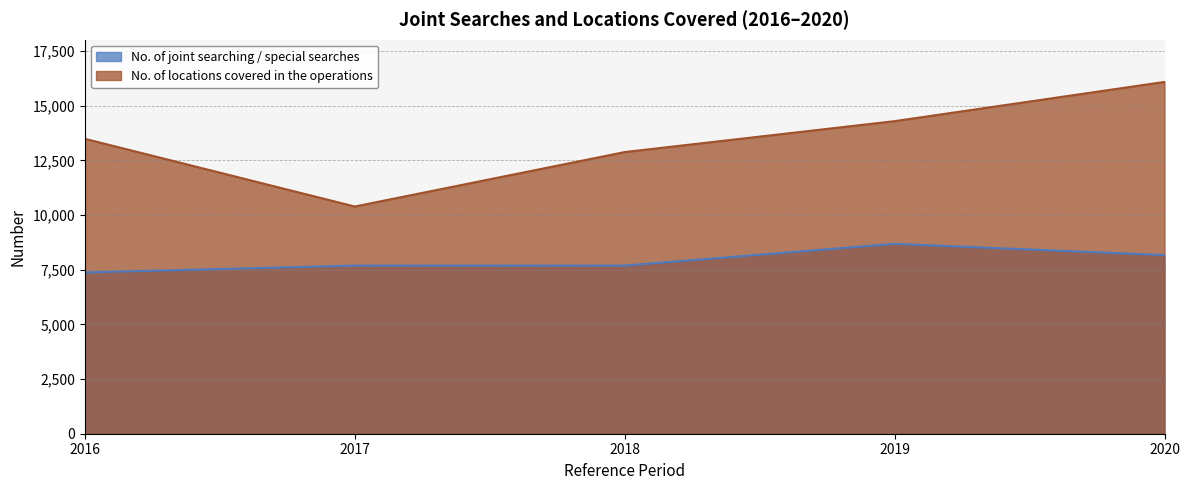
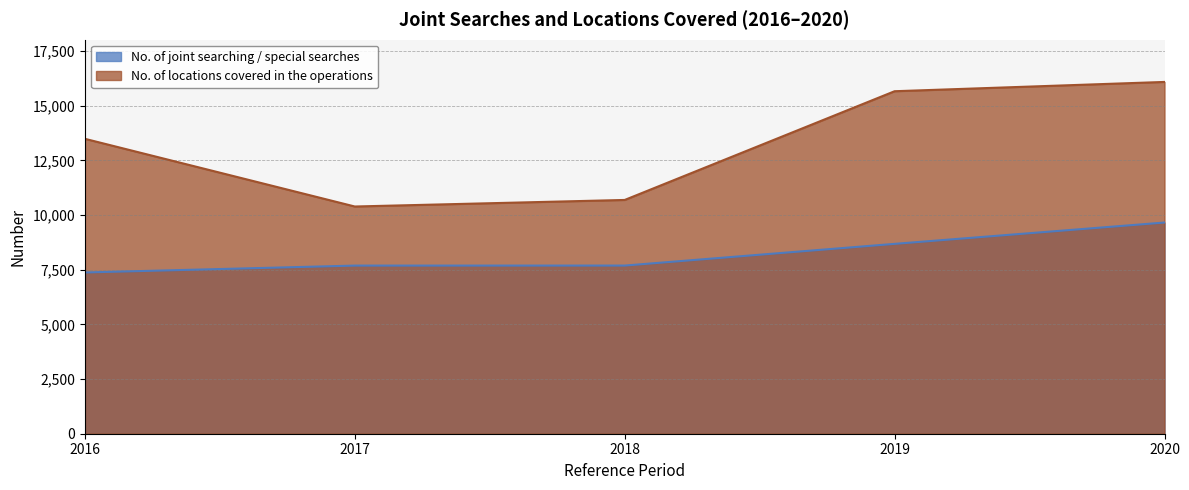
  {
    "No. of joint searching / special searches": {
      "2016": "7,400",
      "2017": "7,700",
      "2018": "7,700",
      "2019": "8,700",
-     "2020": "8,200"
+     "2020": "9,700"
    },
    "No. of locations covered in the operations": {
      "2016": "13,500",
      "2017": "10,400",
-     "2018": "12,900",
-     "2019": "14,300",
+     "2018": "10,700",
+     "2019": "15,700",
      "2020": "16,100"
    }
  }
